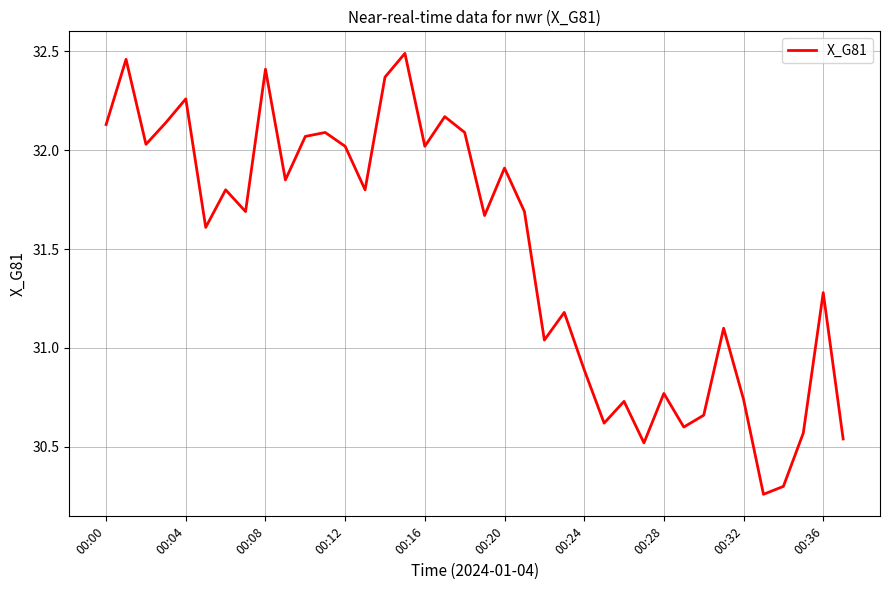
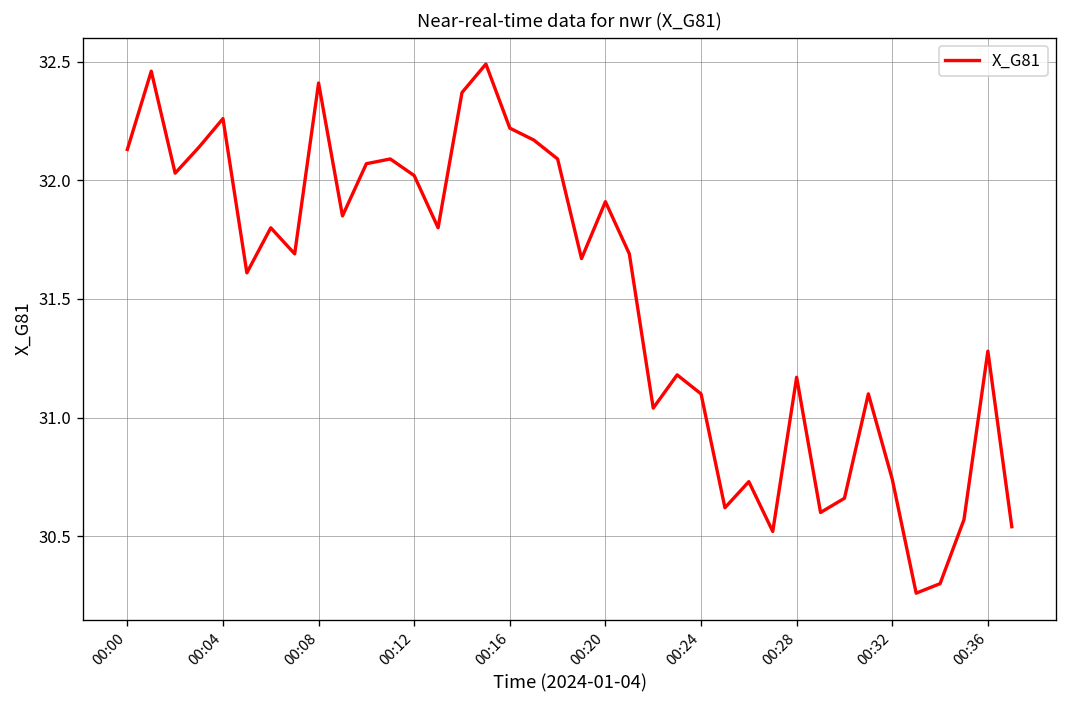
  {
    "00:00": 32.13,
    "00:04": 32.26,
    "00:08": 32.41,
    "00:12": 32.02,
-   "00:16": 32.02,
+   "00:16": 32.22,
    "00:20": 31.91,
-   "00:24": 30.89,
-   "00:28": 30.77,
+   "00:24": 31.10,
+   "00:28": 31.17,
    "00:32": 30.74,
    "00:36": 31.28
  }
